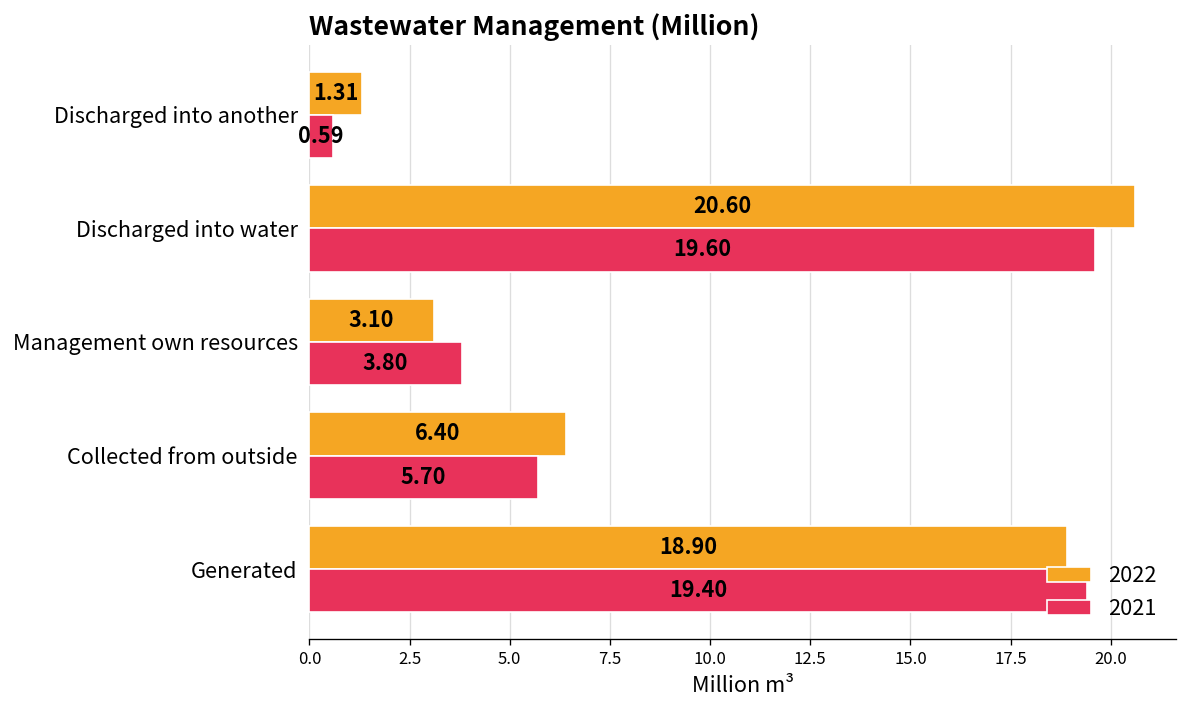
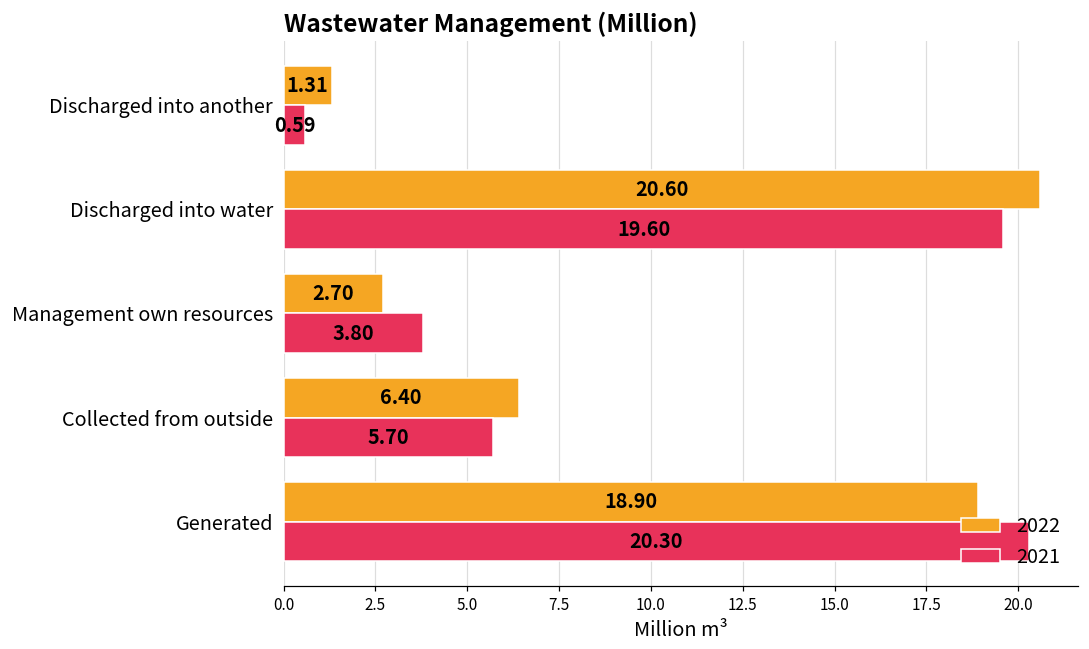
  {
    "2022": {
      "Discharged into another": 1.31,
      "Discharged into water": 20.60,
-     "Management own resources": 3.10,
+     "Management own resources": 2.70,
      "Collected from outside": 6.40,
      "Generated": 18.90
    },
    "2021": {
      "Discharged into another": 0.59,
      "Discharged into water": 19.60,
      "Management own resources": 3.80,
      "Collected from outside": 5.70,
-     "Generated": 19.40
+     "Generated": 20.30
    }
  }
